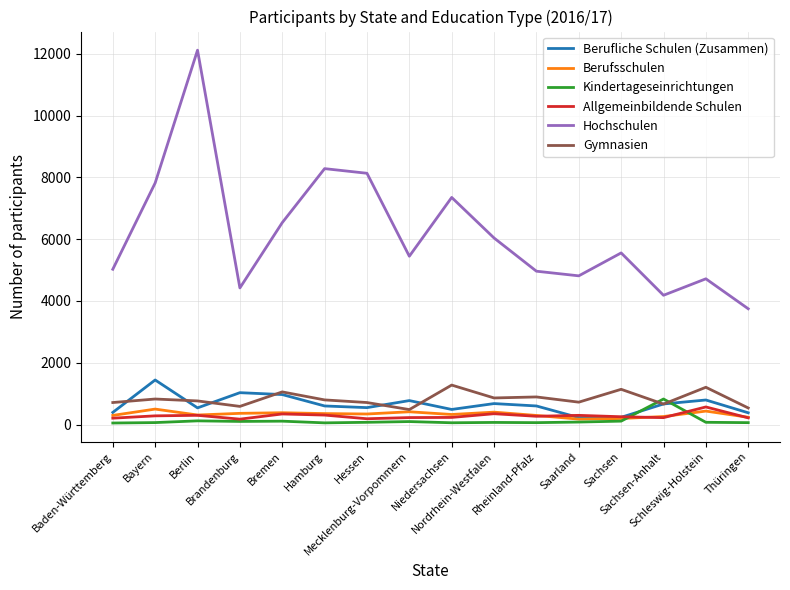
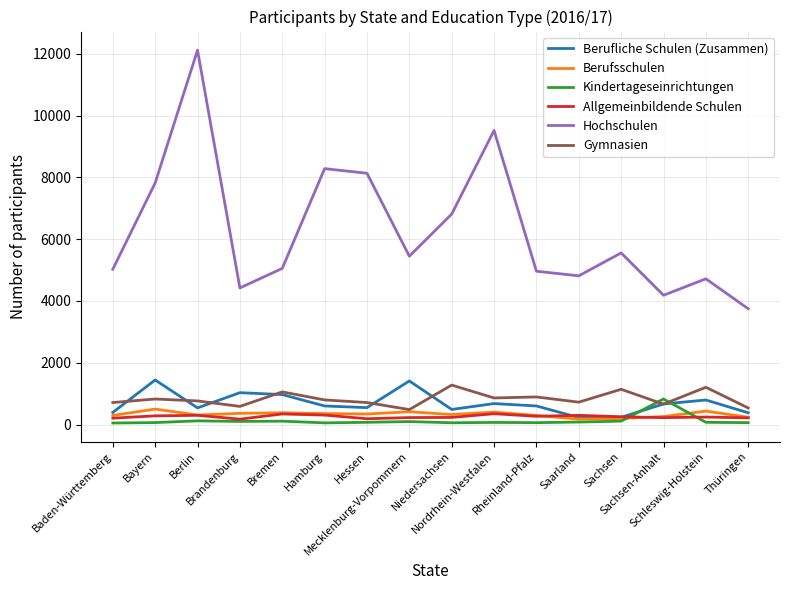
  {
    "Berufliche Schulen (Zusammen)": {
      "Baden-Württemberg": 400,
      "Bayern": 1400,
      "Berlin": 500,
      "Brandenburg": 1000,
      "Bremen": 1000,
      "Hamburg": 600,
      "Hessen": 500,
-     "Mecklenburg-Vorpommern": 800,
+     "Mecklenburg-Vorpommern": 1400,
      "Niedersachsen": 500,
      "Nordrhein-Westfalen": 700,
      "Rheinland-Pfalz": 600,
      "Schleswig-Holstein": 800,
      "Thüringen": 400
    },
    "Berufsschulen": {
      "Baden-Württemberg": 300,
      "Bayern": 500,
      "Brandenburg": 400,
      "Hessen": 300,
      "Niedersachsen": 300,
      "Schleswig-Holstein": 400
    },
    "Kindertageseinrichtungen": {
      "Baden-Württemberg": 100,
      "Bayern": 100,
      "Berlin": 100,
      "Bremen": 100,
      "Hamburg": 100,
      "Hessen": 100,
      "Mecklenburg-Vorpommern": 100,
      "Niedersachsen": 100,
      "Nordrhein-Westfalen": 100,
      "Rheinland-Pfalz": 100,
      "Saarland": 100,
      "Sachsen": 100,
      "Sachsen-Anhalt": 800,
      "Schleswig-Holstein": 100,
      "Thüringen": 100
    },
    "Allgemeinbildende Schulen": {
      "Baden-Württemberg": 200,
      "Bayern": 300,
      "Hessen": 200,
      "Mecklenburg-Vorpommern": 200,
      "Niedersachsen": 200,
-     "Schleswig-Holstein": 600
+     "Schleswig-Holstein": 200
    },
    "Hochschulen": {
      "Baden-Württemberg": 5000,
      "Bayern": 7800,
      "Berlin": 12100,
      "Brandenburg": 4400,
-     "Bremen": 6500,
+     "Bremen": 5100,
      "Hamburg": 8300,
      "Hessen": 8100,
      "Mecklenburg-Vorpommern": 5400,
-     "Niedersachsen": 7400,
-     "Nordrhein-Westfalen": 6000,
+     "Niedersachsen": 6800,
+     "Nordrhein-Westfalen": 9500,
      "Rheinland-Pfalz": 5000,
      "Saarland": 4800,
      "Sachsen": 5600,
      "Sachsen-Anhalt": 4200,
      "Schleswig-Holstein": 4700,
      "Thüringen": 3700
    },
    "Gymnasien": {
      "Baden-Württemberg": 700,
      "Bayern": 800,
      "Berlin": 800,
      "Brandenburg": 600,
      "Bremen": 1100,
      "Hamburg": 800,
      "Hessen": 700,
      "Niedersachsen": 1300,
      "Nordrhein-Westfalen": 900,
      "Rheinland-Pfalz": 900,
      "Saarland": 700,
      "Sachsen": 1100,
      "Schleswig-Holstein": 1200,
      "Thüringen": 500
    }
  }
